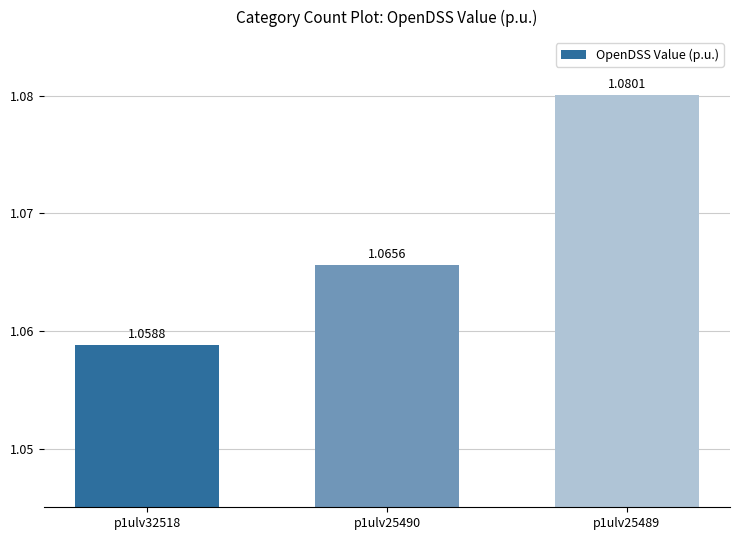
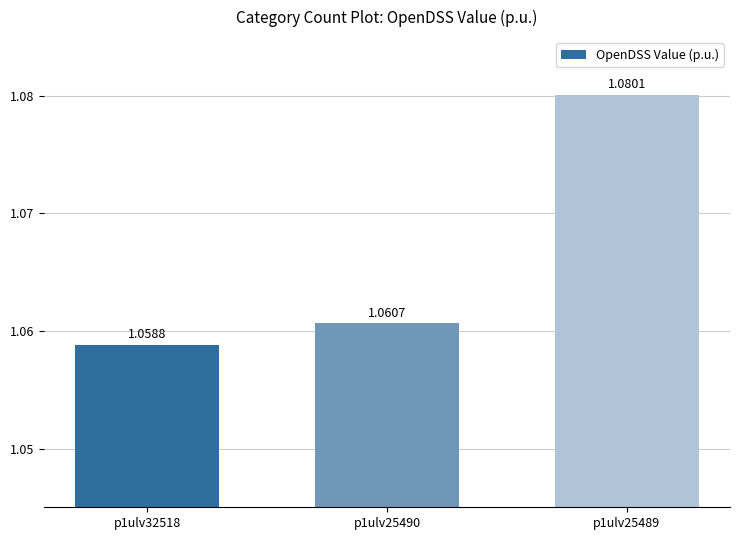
  {
    "p1ulv32518": 1.0588,
-   "p1ulv25490": 1.0656,
+   "p1ulv25490": 1.0607,
    "p1ulv25489": 1.0801
  }
